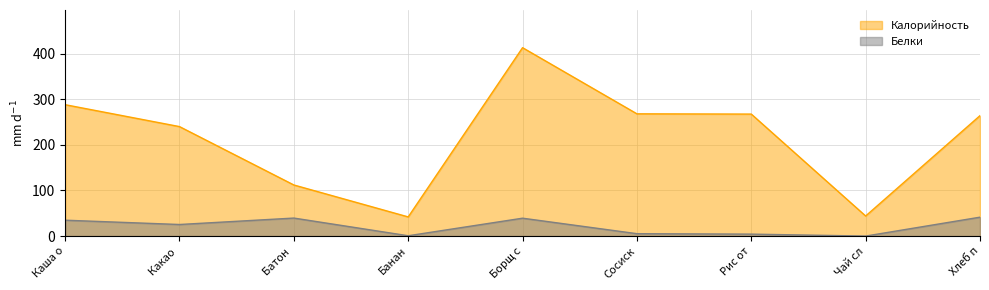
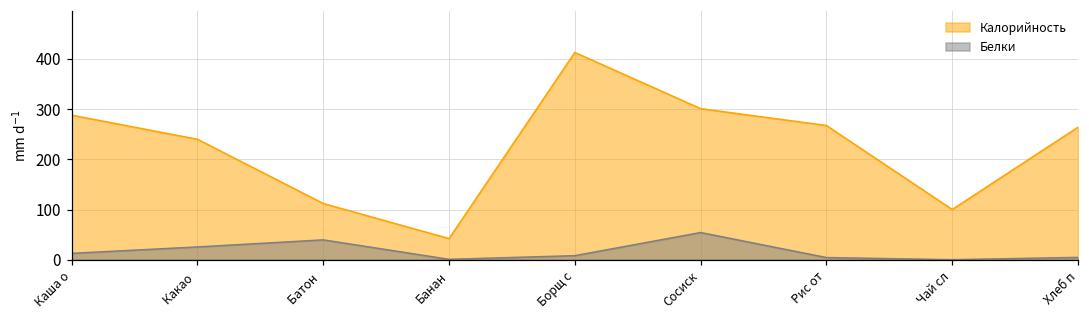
  {
    "Калорийность": {
      "Каша о": 290,
      "Какао": 240,
      "Батон": 110,
      "Банан": 40,
      "Борщ с": 410,
-     "Сосиск": 270,
+     "Сосиск": 300,
      "Рис от": 270,
-     "Чай сл": 40,
+     "Чай сл": 100,
      "Хлеб п": 260
    },
    "Белки": {
-     "Каша о": 30,
+     "Каша о": 10,
      "Какао": 30,
      "Батон": 40,
      "Банан": 0,
-     "Борщ с": 40,
-     "Сосиск": 10,
+     "Борщ с": 10,
+     "Сосиск": 50,
      "Рис от": 0,
      "Чай сл": 0,
-     "Хлеб п": 40
+     "Хлеб п": 0
    }
  }
